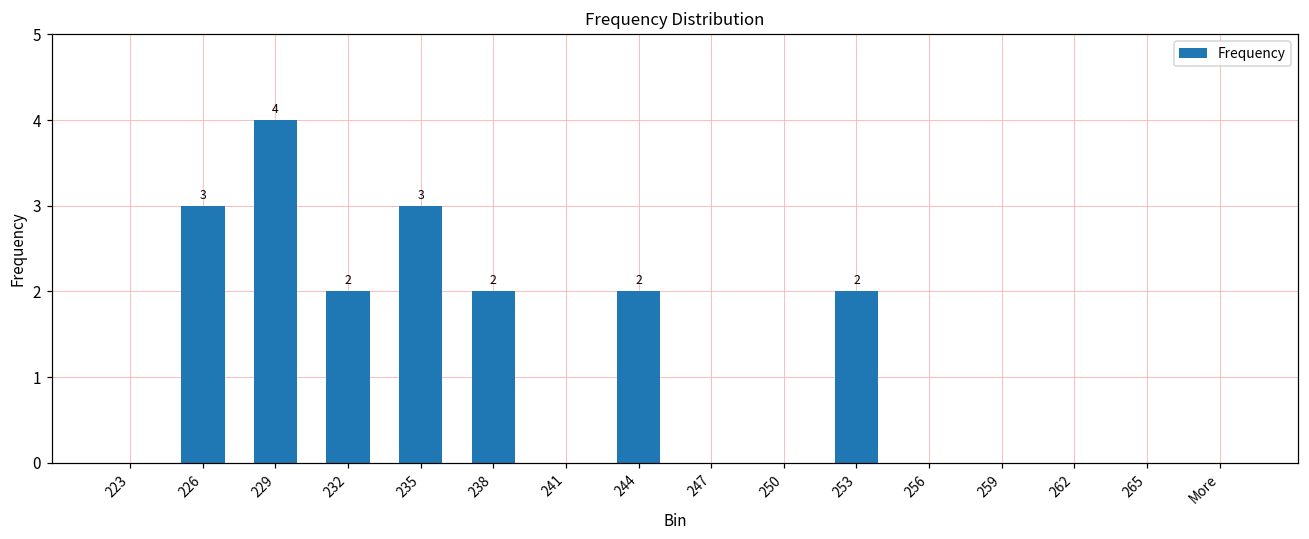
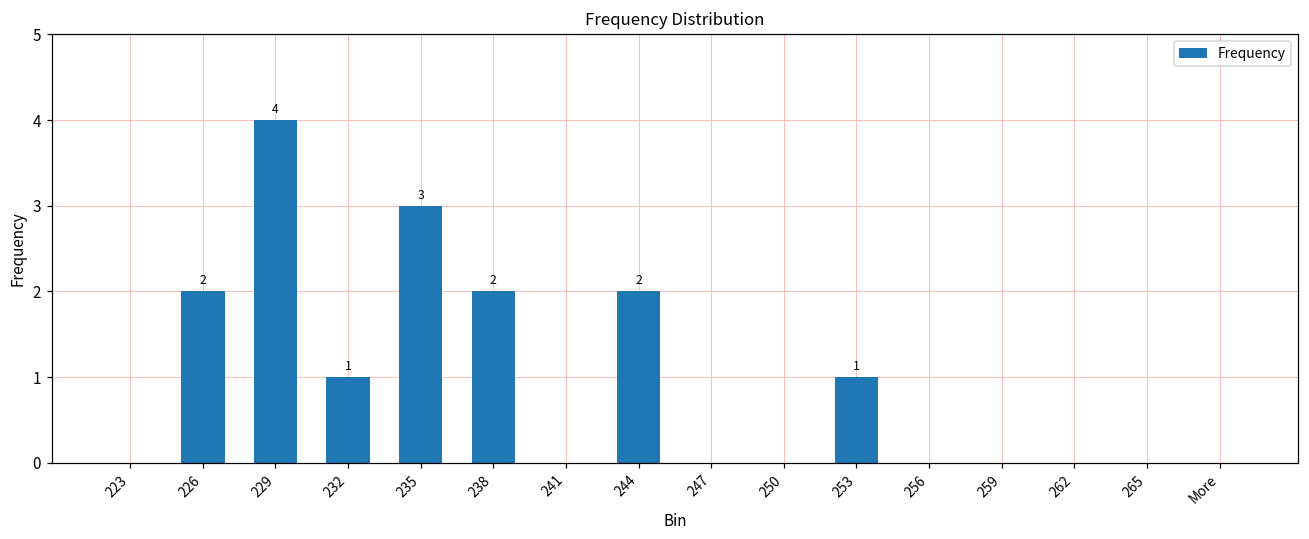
  {
-   "226": 3,
+   "226": 2,
    "229": 4,
-   "232": 2,
+   "232": 1,
    "235": 3,
    "238": 2,
    "244": 2,
-   "253": 2
+   "253": 1
  }
